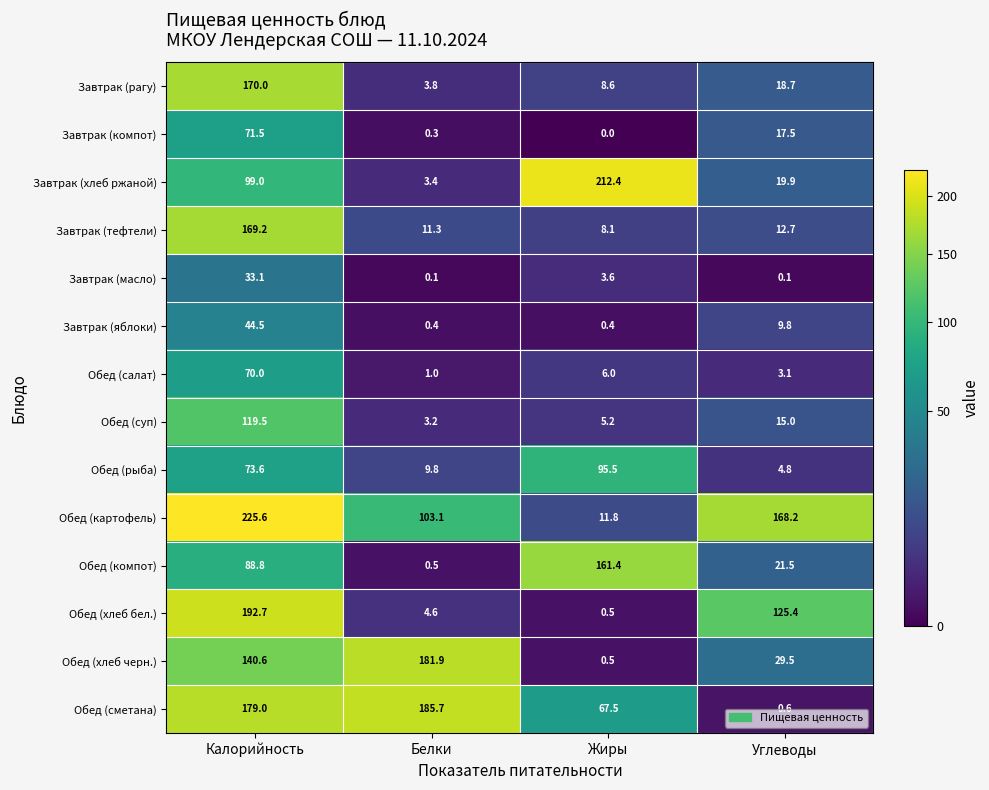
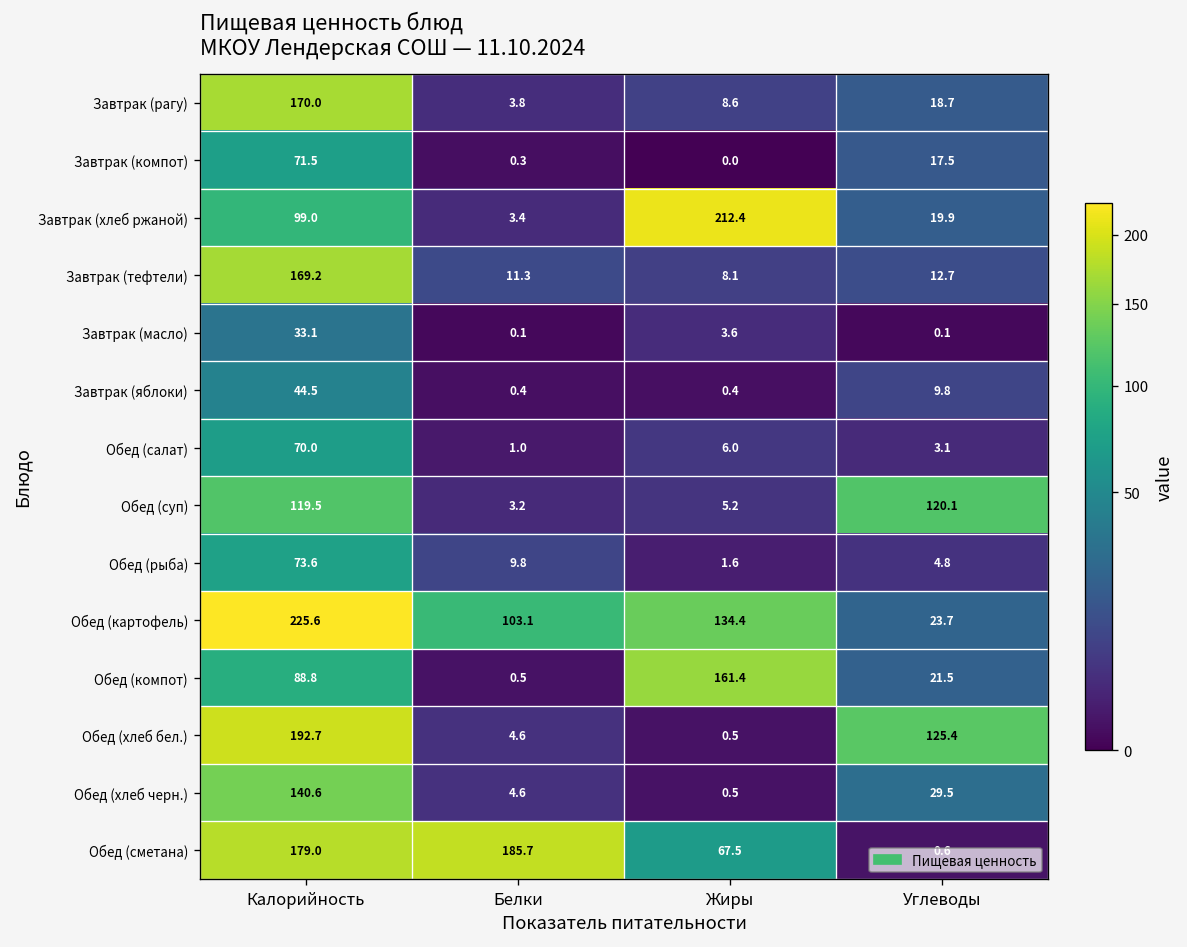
  {
    "Завтрак (рагу)": {
      "Калорийность": 170.0,
      "Белки": 3.8,
      "Жиры": 8.6,
      "Углеводы": 18.7
    },
    "Завтрак (компот)": {
      "Калорийность": 71.5,
      "Белки": 0.3,
      "Жиры": 0.0,
      "Углеводы": 17.5
    },
    "Завтрак (хлеб ржаной)": {
      "Калорийность": 99.0,
      "Белки": 3.4,
      "Жиры": 212.4,
      "Углеводы": 19.9
    },
    "Завтрак (тефтели)": {
      "Калорийность": 169.2,
      "Белки": 11.3,
      "Жиры": 8.1,
      "Углеводы": 12.7
    },
    "Завтрак (масло)": {
      "Калорийность": 33.1,
      "Белки": 0.1,
      "Жиры": 3.6,
      "Углеводы": 0.1
    },
    "Завтрак (яблоки)": {
      "Калорийность": 44.5,
      "Белки": 0.4,
      "Жиры": 0.4,
      "Углеводы": 9.8
    },
    "Обед (салат)": {
      "Калорийность": 70.0,
      "Белки": 1.0,
      "Жиры": 6.0,
      "Углеводы": 3.1
    },
    "Обед (суп)": {
      "Калорийность": 119.5,
      "Белки": 3.2,
      "Жиры": 5.2,
-     "Углеводы": 15.0
+     "Углеводы": 120.1
    },
    "Обед (рыба)": {
      "Калорийность": 73.6,
      "Белки": 9.8,
-     "Жиры": 95.5,
+     "Жиры": 1.6,
      "Углеводы": 4.8
    },
    "Обед (картофель)": {
      "Калорийность": 225.6,
      "Белки": 103.1,
-     "Жиры": 11.8,
-     "Углеводы": 168.2
+     "Жиры": 134.4,
+     "Углеводы": 23.7
    },
    "Обед (компот)": {
      "Калорийность": 88.8,
      "Белки": 0.5,
      "Жиры": 161.4,
      "Углеводы": 21.5
    },
    "Обед (хлеб бел.)": {
      "Калорийность": 192.7,
      "Белки": 4.6,
      "Жиры": 0.5,
      "Углеводы": 125.4
    },
    "Обед (хлеб черн.)": {
      "Калорийность": 140.6,
-     "Белки": 181.9,
+     "Белки": 4.6,
      "Жиры": 0.5,
      "Углеводы": 29.5
    },
    "Обед (сметана)": {
      "Калорийность": 179.0,
      "Белки": 185.7,
      "Жиры": 67.5
    }
  }
